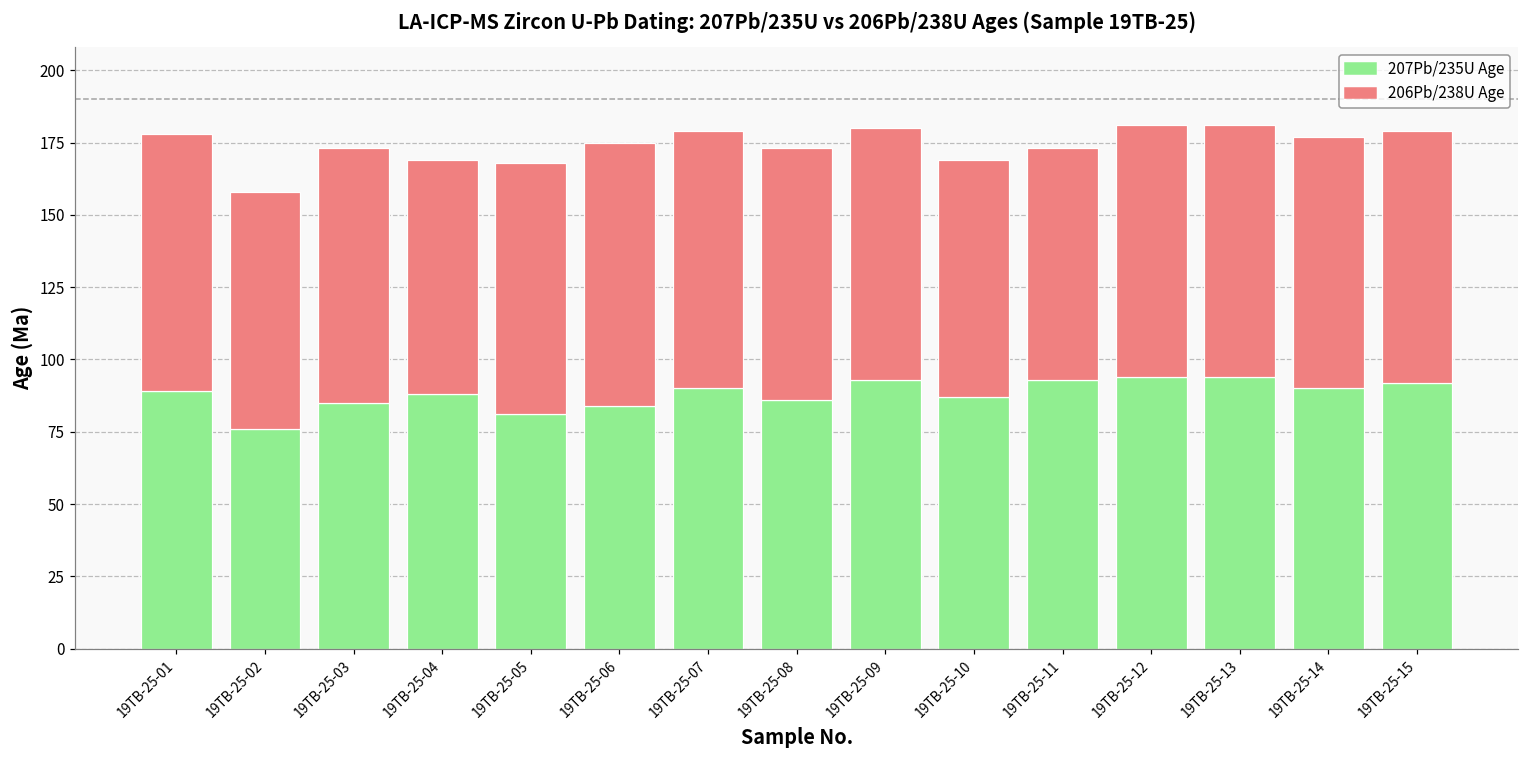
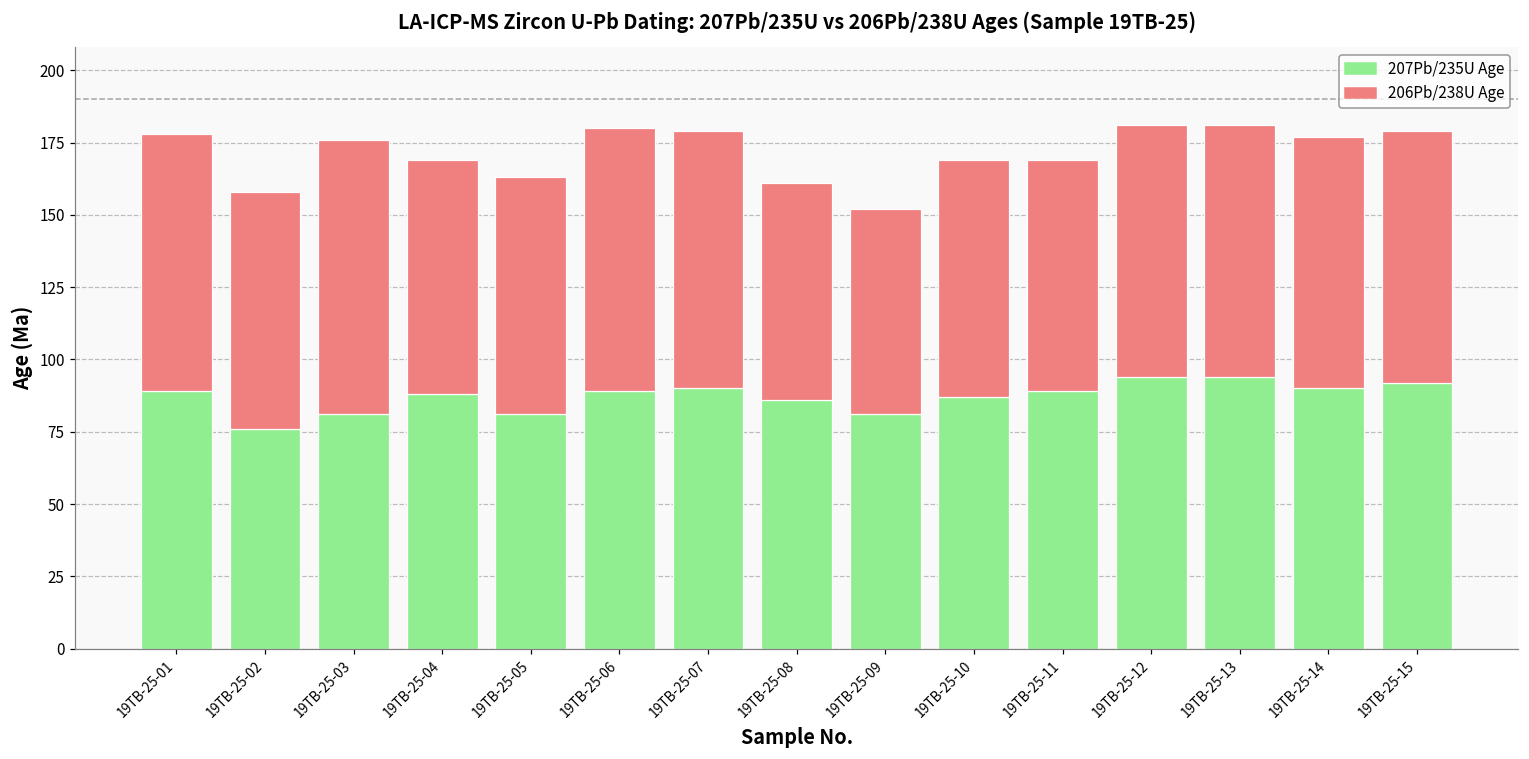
  {
    "207Pb/235U Age": {
      "19TB-25-01": 89,
      "19TB-25-02": 76,
-     "19TB-25-03": 85,
+     "19TB-25-03": 81,
      "19TB-25-04": 88,
      "19TB-25-05": 81,
-     "19TB-25-06": 84,
+     "19TB-25-06": 89,
      "19TB-25-07": 90,
      "19TB-25-08": 86,
-     "19TB-25-09": 93,
+     "19TB-25-09": 81,
      "19TB-25-10": 87,
-     "19TB-25-11": 93,
+     "19TB-25-11": 89,
      "19TB-25-12": 94,
      "19TB-25-13": 94,
      "19TB-25-14": 90,
      "19TB-25-15": 92
    },
    "206Pb/238U Age": {
      "19TB-25-01": 89,
      "19TB-25-02": 82,
-     "19TB-25-03": 88,
+     "19TB-25-03": 95,
      "19TB-25-04": 81,
-     "19TB-25-05": 87,
+     "19TB-25-05": 82,
      "19TB-25-06": 91,
      "19TB-25-07": 89,
-     "19TB-25-08": 87,
-     "19TB-25-09": 87,
+     "19TB-25-08": 75,
+     "19TB-25-09": 71,
      "19TB-25-10": 82,
      "19TB-25-11": 80,
      "19TB-25-12": 87,
      "19TB-25-13": 87,
      "19TB-25-14": 87,
      "19TB-25-15": 87
    }
  }
